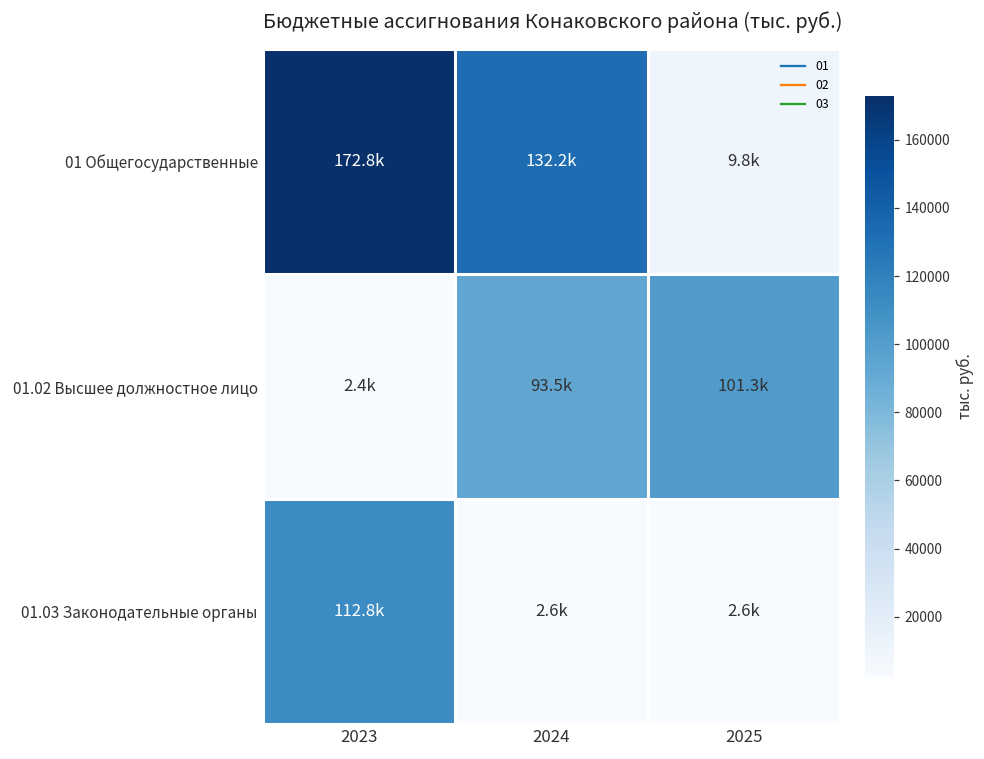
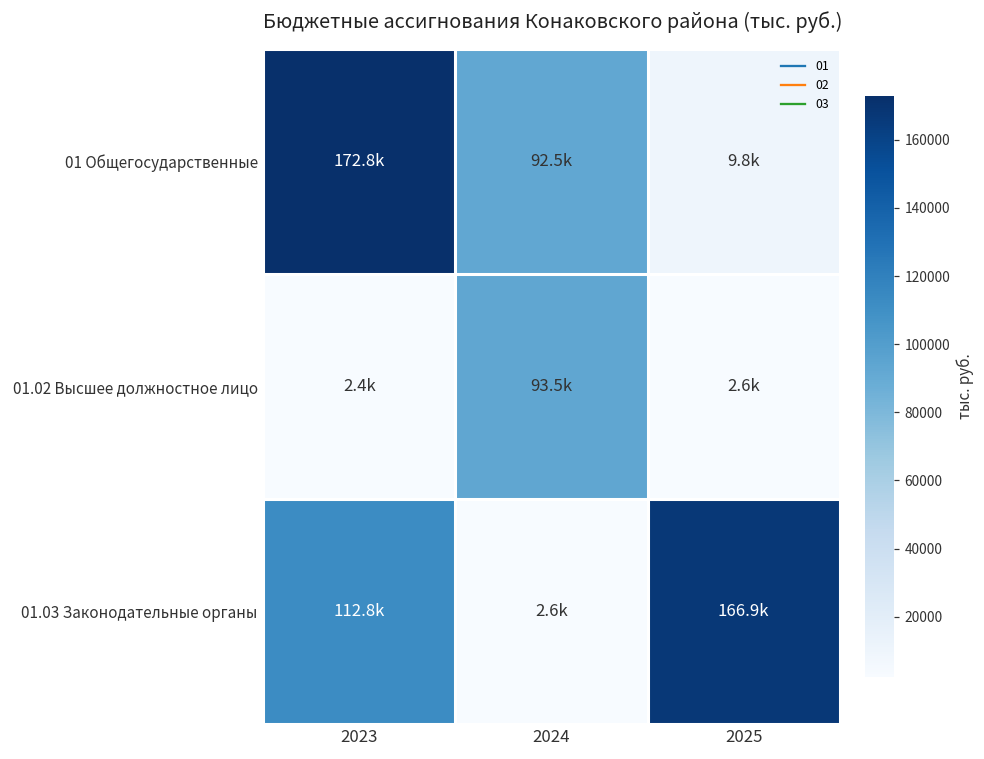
  {
    "01 Общегосударственные": {
      "2023": "172.8k",
-     "2024": "132.2k",
+     "2024": "92.5k",
      "2025": "9.8k"
    },
    "01.02 Высшее должностное лицо": {
      "2023": "2.4k",
      "2024": "93.5k",
-     "2025": "101.3k"
+     "2025": "2.6k"
    },
    "01.03 Законодательные органы": {
      "2023": "112.8k",
      "2024": "2.6k",
-     "2025": "2.6k"
+     "2025": "166.9k"
    }
  }
